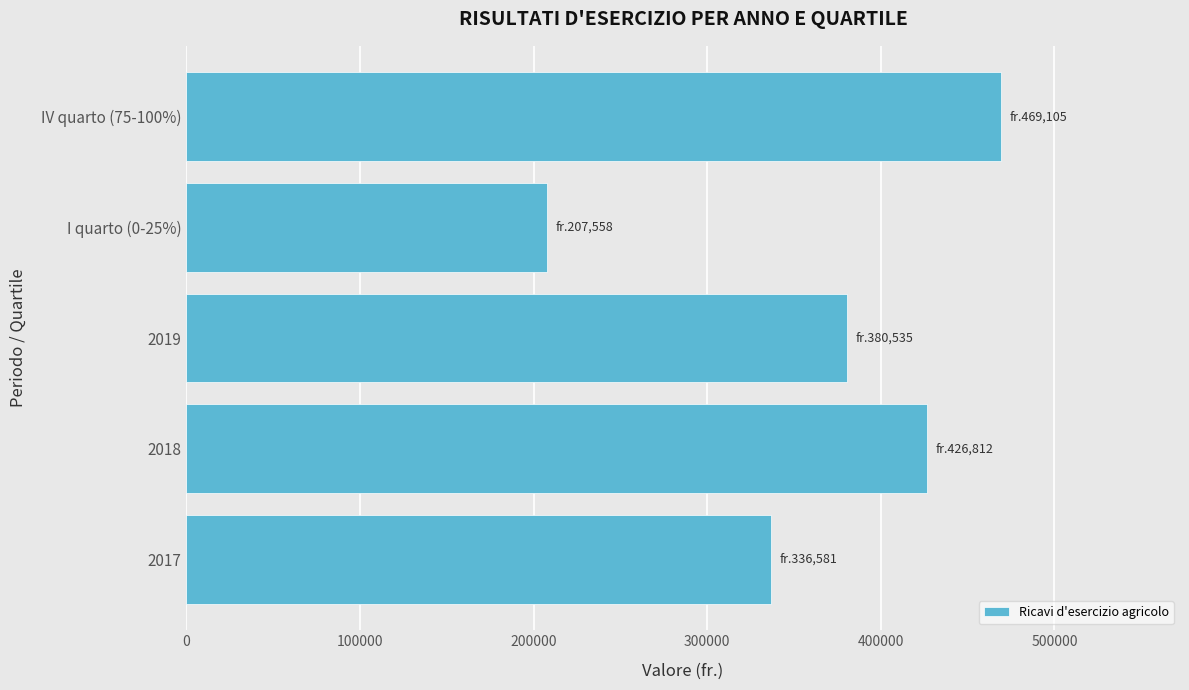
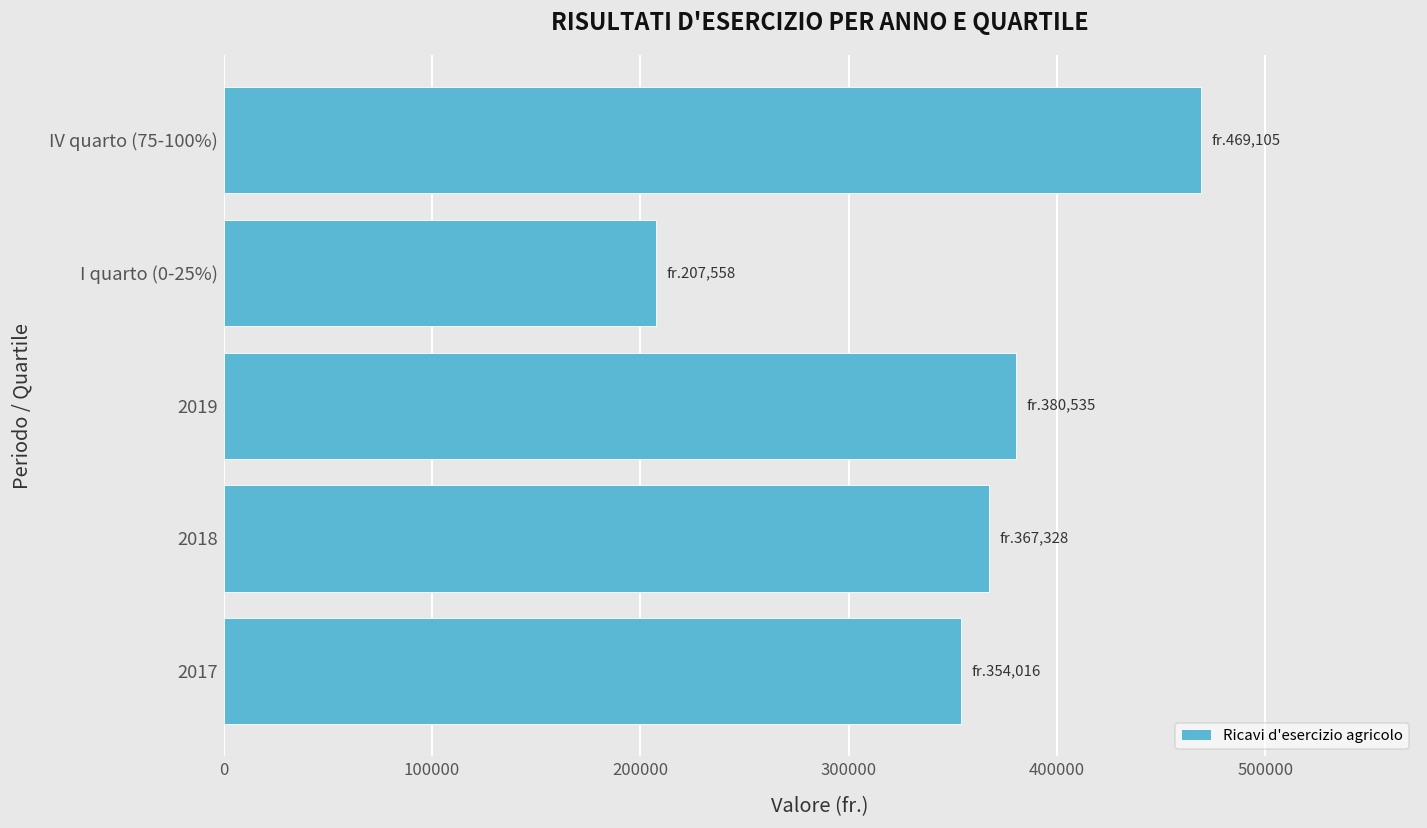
  {
    "IV quarto (75-100%)": "469,105",
    "I quarto (0-25%)": "207,558",
    "2019": "380,535",
-   "2018": "426,812",
-   "2017": "336,581"
+   "2018": "367,328",
+   "2017": "354,016"
  }
